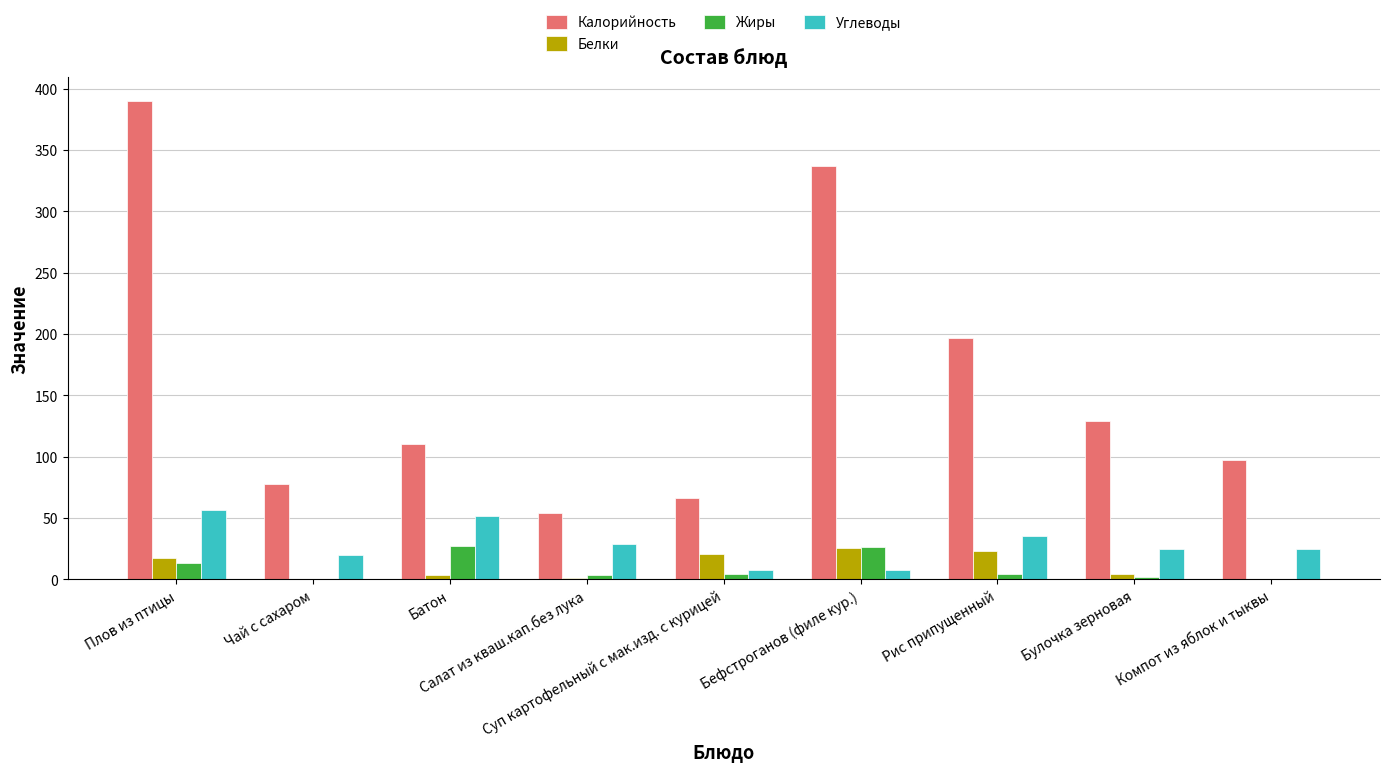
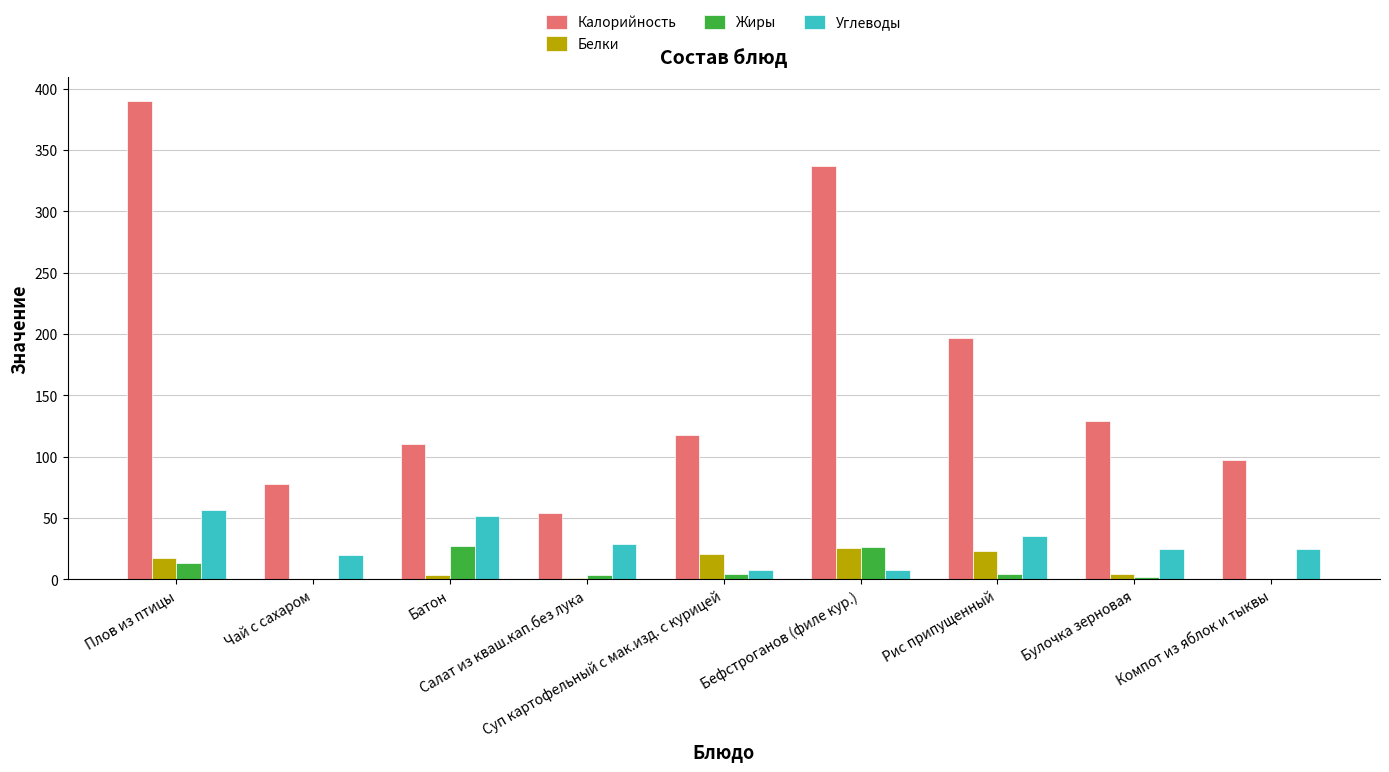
  {
    "Калорийность": {
      "Плов из птицы": 390,
      "Чай с сахаром": 78,
      "Батон": 110,
      "Салат из кваш.кап.без лука": 54,
-     "Суп картофельный с мак.изд. с курицей": 66,
+     "Суп картофельный с мак.изд. с курицей": 118,
      "Бефстроганов (филе кур.)": 337,
      "Рис припущенный": 197,
      "Булочка зерновая": 129,
      "Компот из яблок и тыквы": 97
    },
    "Белки": {
      "Плов из птицы": 18,
      "Батон": 4,
      "Суп картофельный с мак.изд. с курицей": 20,
      "Бефстроганов (филе кур.)": 25,
      "Рис припущенный": 23,
      "Булочка зерновая": 4
    },
    "Жиры": {
      "Плов из птицы": 14,
      "Чай с сахаром": 0,
      "Батон": 27,
      "Салат из кваш.кап.без лука": 3,
      "Суп картофельный с мак.изд. с курицей": 4,
      "Бефстроганов (филе кур.)": 26,
      "Рис припущенный": 4
    },
    "Углеводы": {
      "Плов из птицы": 57,
      "Чай с сахаром": 20,
      "Батон": 52,
      "Салат из кваш.кап.без лука": 29,
      "Суп картофельный с мак.изд. с курицей": 8,
      "Бефстроганов (филе кур.)": 7,
      "Рис припущенный": 35,
      "Булочка зерновая": 25,
      "Компот из яблок и тыквы": 25
    }
  }
